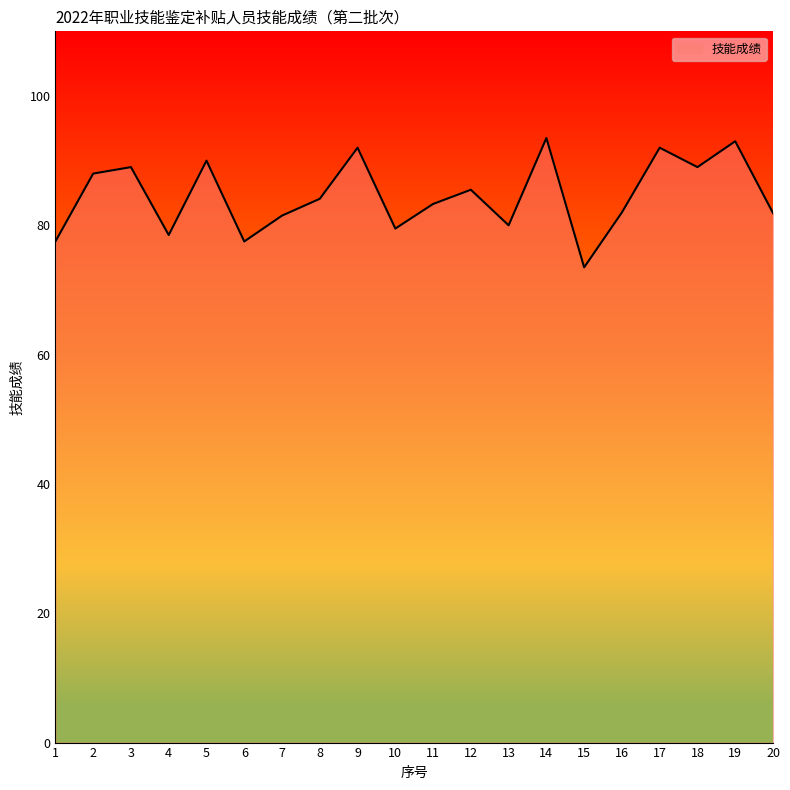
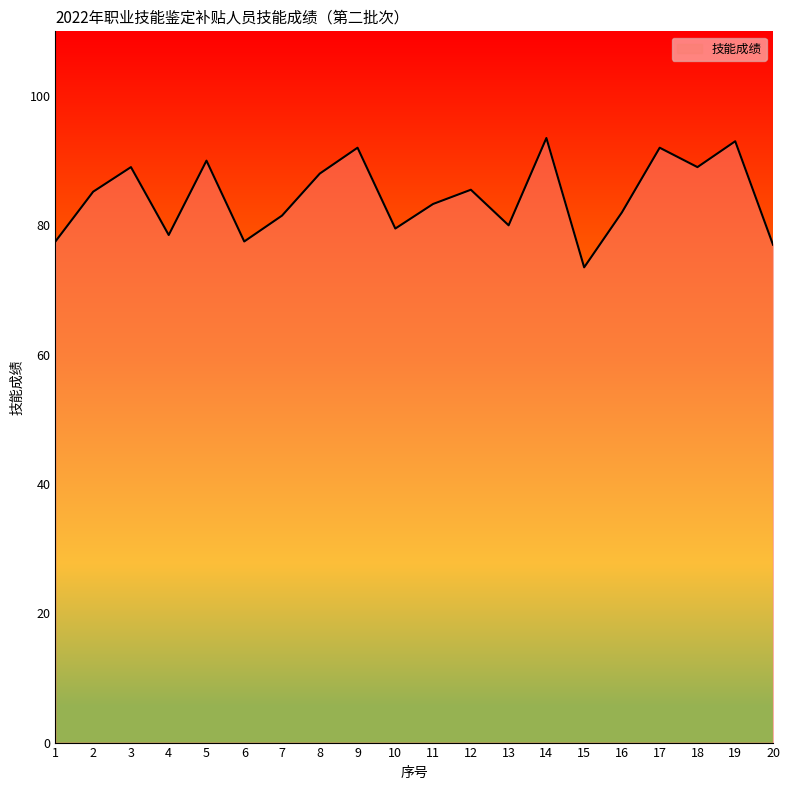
  {
    "1": 78,
-   "2": 88,
+   "2": 85,
    "3": 89,
    "4": 79,
    "5": 90,
    "6": 78,
    "7": 82,
-   "8": 84,
+   "8": 88,
    "9": 92,
    "10": 80,
    "11": 83,
    "12": 86,
    "13": 80,
    "14": 94,
    "15": 74,
    "16": 82,
    "17": 92,
    "18": 89,
    "19": 93,
-   "20": 82
+   "20": 77
  }
